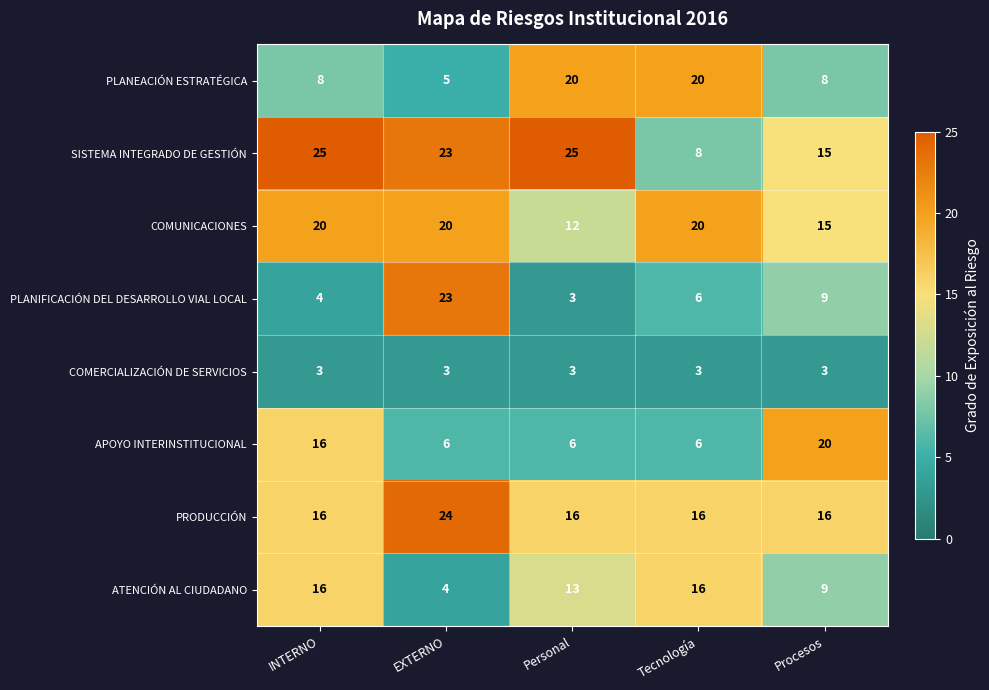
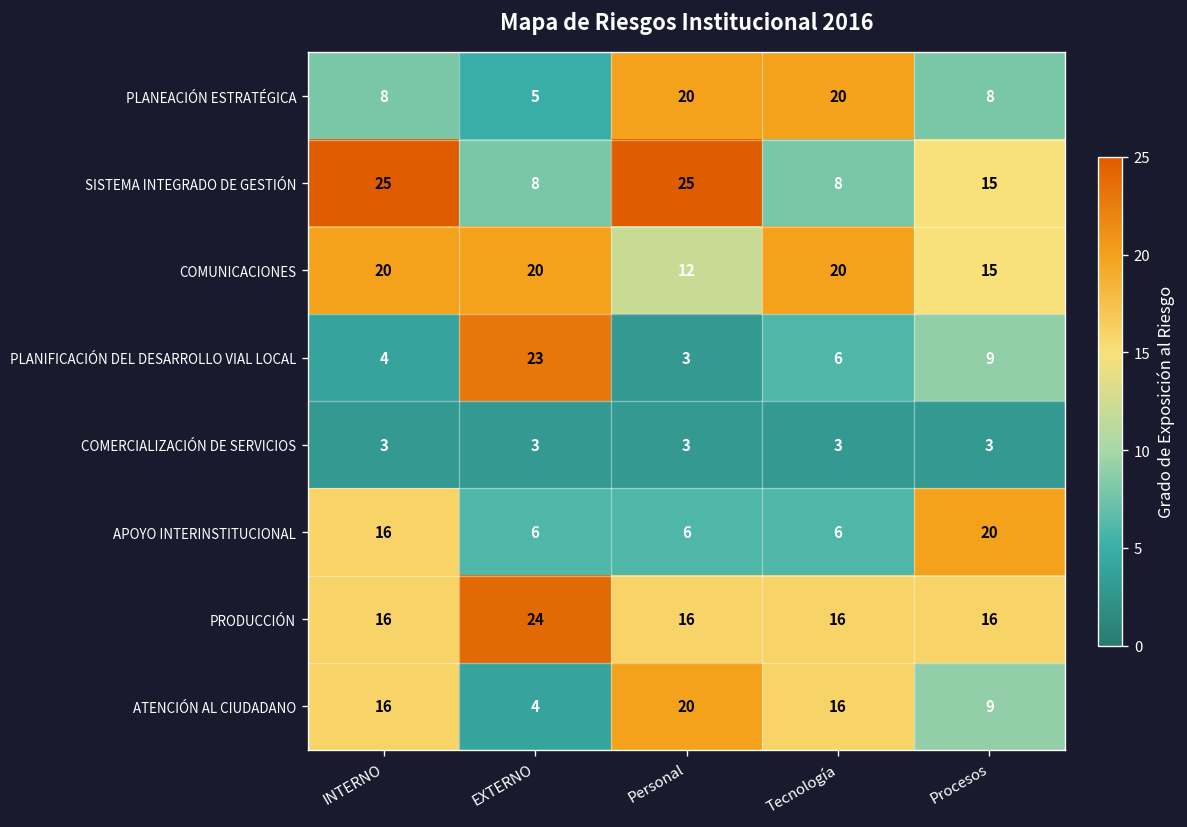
  {
    "PLANEACIÓN ESTRATÉGICA": {
      "INTERNO": 8,
      "EXTERNO": 5,
      "Personal": 20,
      "Tecnología": 20,
      "Procesos": 8
    },
    "SISTEMA INTEGRADO DE GESTIÓN": {
      "INTERNO": 25,
-     "EXTERNO": 23,
+     "EXTERNO": 8,
      "Personal": 25,
      "Tecnología": 8,
      "Procesos": 15
    },
    "COMUNICACIONES": {
      "INTERNO": 20,
      "EXTERNO": 20,
      "Personal": 12,
      "Tecnología": 20,
      "Procesos": 15
    },
    "PLANIFICACIÓN DEL DESARROLLO VIAL LOCAL": {
      "INTERNO": 4,
      "EXTERNO": 23,
      "Personal": 3,
      "Tecnología": 6,
      "Procesos": 9
    },
    "COMERCIALIZACIÓN DE SERVICIOS": {
      "INTERNO": 3,
      "EXTERNO": 3,
      "Personal": 3,
      "Tecnología": 3,
      "Procesos": 3
    },
    "APOYO INTERINSTITUCIONAL": {
      "INTERNO": 16,
      "EXTERNO": 6,
      "Personal": 6,
      "Tecnología": 6,
      "Procesos": 20
    },
    "PRODUCCIÓN": {
      "INTERNO": 16,
      "EXTERNO": 24,
      "Personal": 16,
      "Tecnología": 16,
      "Procesos": 16
    },
    "ATENCIÓN AL CIUDADANO": {
      "INTERNO": 16,
      "EXTERNO": 4,
-     "Personal": 13,
+     "Personal": 20,
      "Tecnología": 16,
      "Procesos": 9
    }
  }
